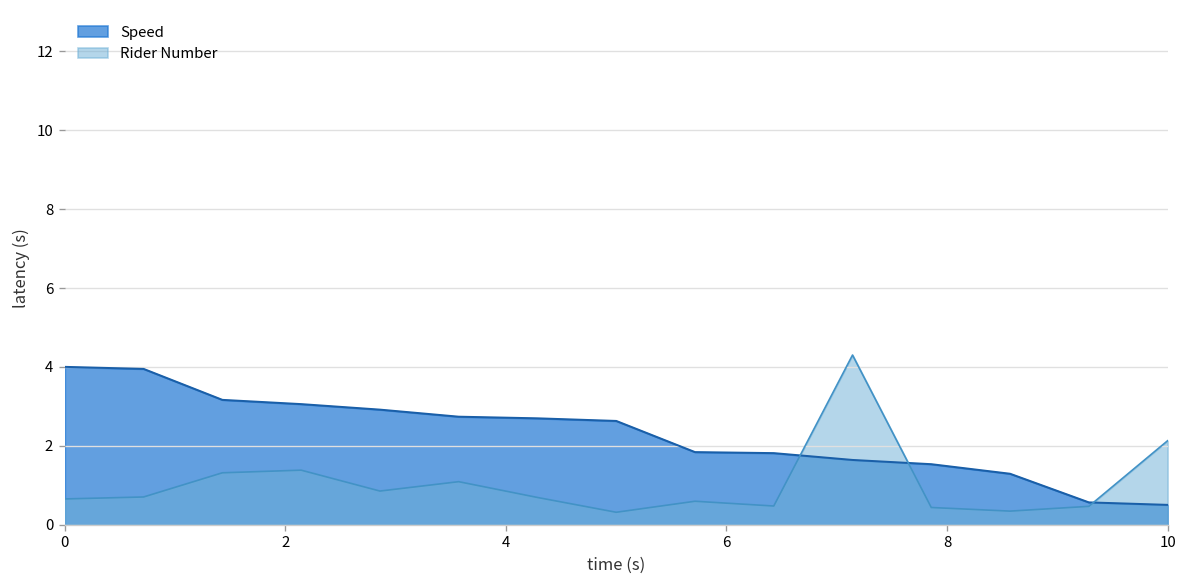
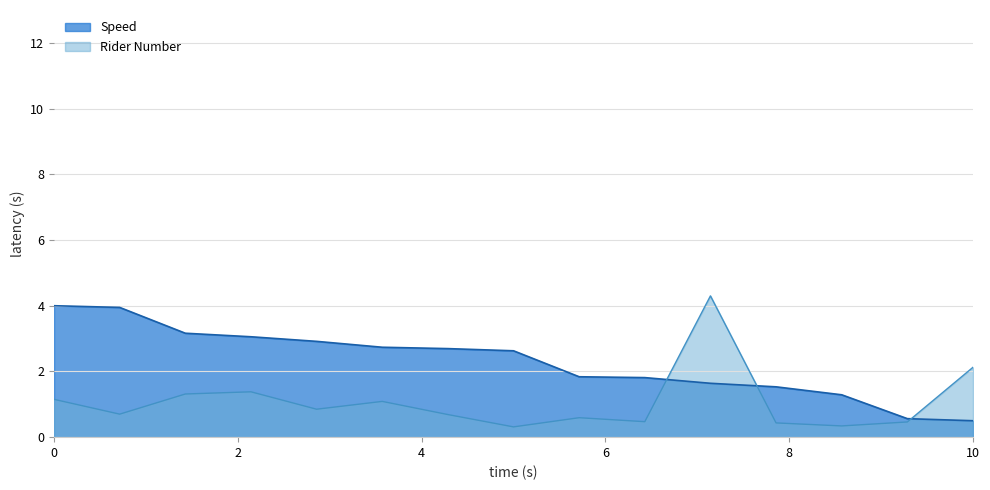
  {
    "Speed": {
      "0": 4.0,
      "10": 0.5
    },
    "Rider Number": {
-     "0": 0.7,
+     "0": 1.2,
      "10": 2.1
    }
  }
